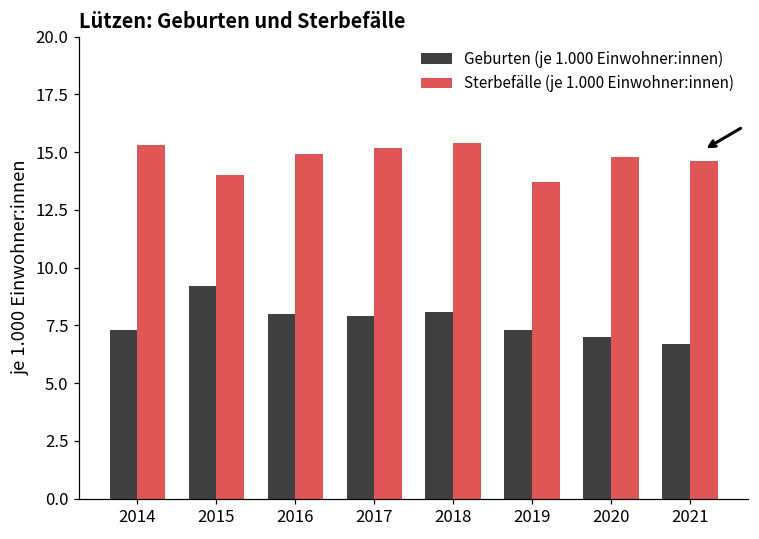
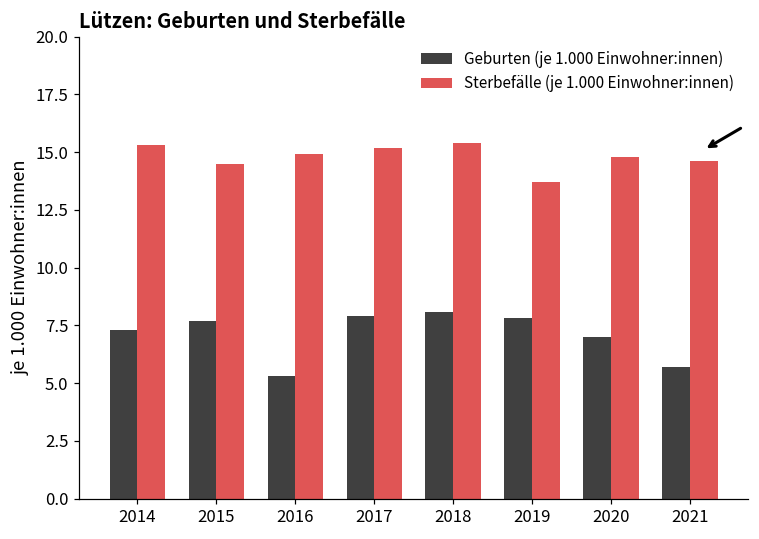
  {
    "Geburten (je 1.000 Einwohner:innen)": {
      "2014": 7.3,
-     "2015": 9.2,
-     "2016": 8.0,
+     "2015": 7.7,
+     "2016": 5.3,
      "2017": 7.9,
      "2018": 8.1,
-     "2019": 7.3,
+     "2019": 7.8,
      "2020": 7.0,
-     "2021": 6.7
+     "2021": 5.7
    },
    "Sterbefälle (je 1.000 Einwohner:innen)": {
      "2014": 15.3,
-     "2015": 14.0,
+     "2015": 14.5,
      "2016": 14.9,
      "2017": 15.2,
      "2018": 15.4,
      "2019": 13.7,
      "2020": 14.8,
      "2021": 14.6
    }
  }
